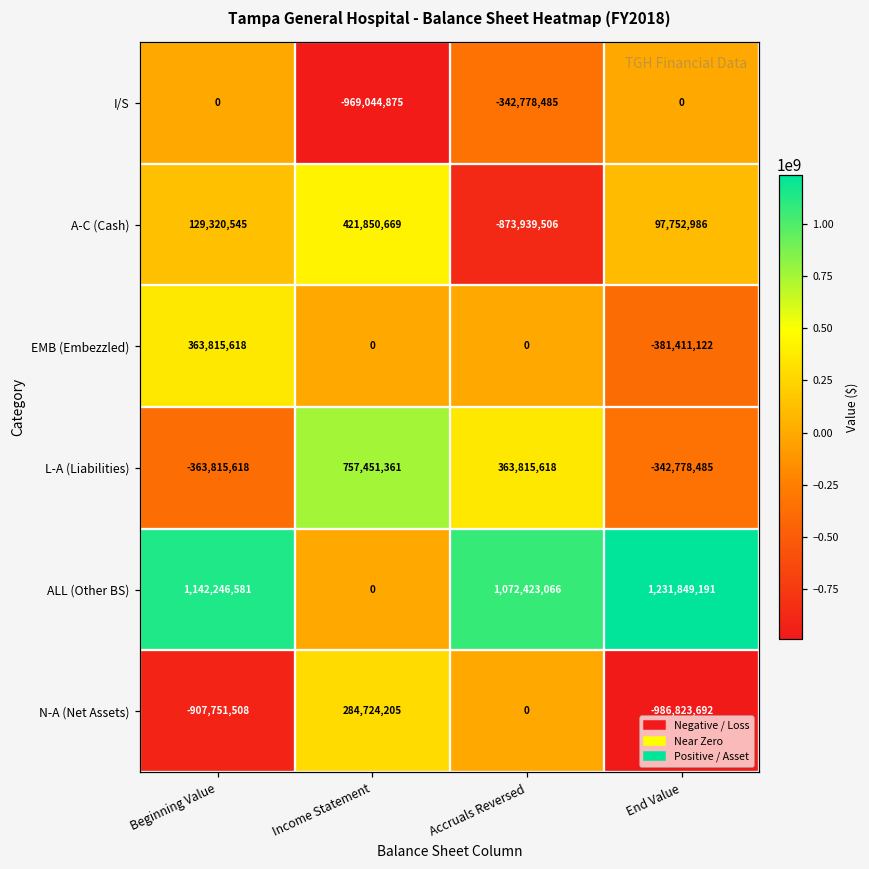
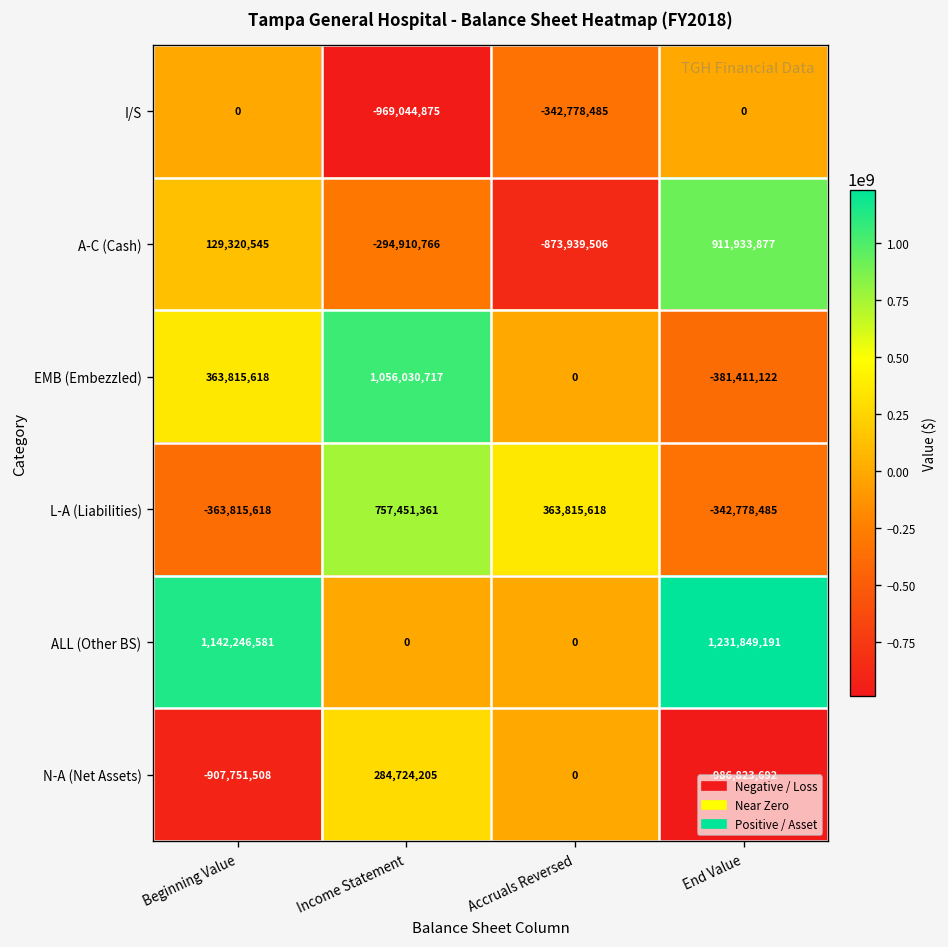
  {
    "I/S": {
      "Beginning Value": "0",
      "Income Statement": "-969,044,875",
      "Accruals Reversed": "-342,778,485"
    },
    "A-C (Cash)": {
      "Beginning Value": "129,320,545",
-     "Income Statement": "421,850,669",
+     "Income Statement": "-294,910,766",
      "Accruals Reversed": "-873,939,506",
-     "End Value": "97,752,986"
+     "End Value": "911,933,877"
    },
    "EMB (Embezzled)": {
      "Beginning Value": "363,815,618",
-     "Income Statement": "0",
+     "Income Statement": "1,056,030,717",
      "Accruals Reversed": "0",
      "End Value": "-381,411,122"
    },
    "L-A (Liabilities)": {
      "Beginning Value": "-363,815,618",
      "Income Statement": "757,451,361",
      "Accruals Reversed": "363,815,618",
      "End Value": "-342,778,485"
    },
    "ALL (Other BS)": {
      "Beginning Value": "1,142,246,581",
      "Income Statement": "0",
-     "Accruals Reversed": "1,072,423,066",
+     "Accruals Reversed": "0",
      "End Value": "1,231,849,191"
    },
    "N-A (Net Assets)": {
      "Beginning Value": "-907,751,508",
      "Income Statement": "284,724,205",
      "Accruals Reversed": "0"
    }
  }
